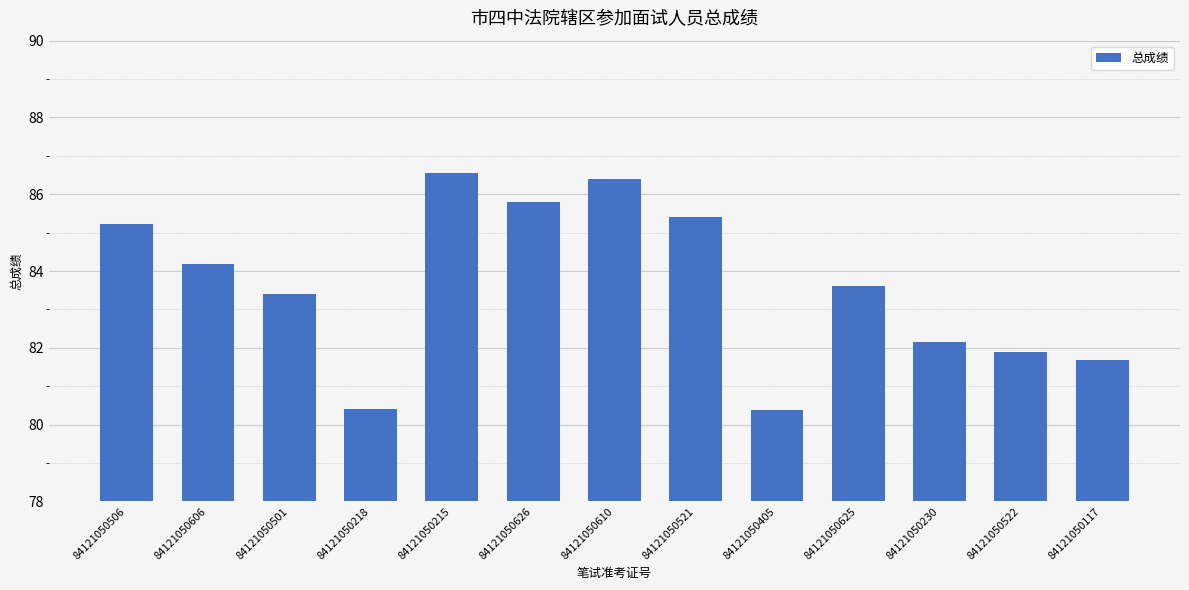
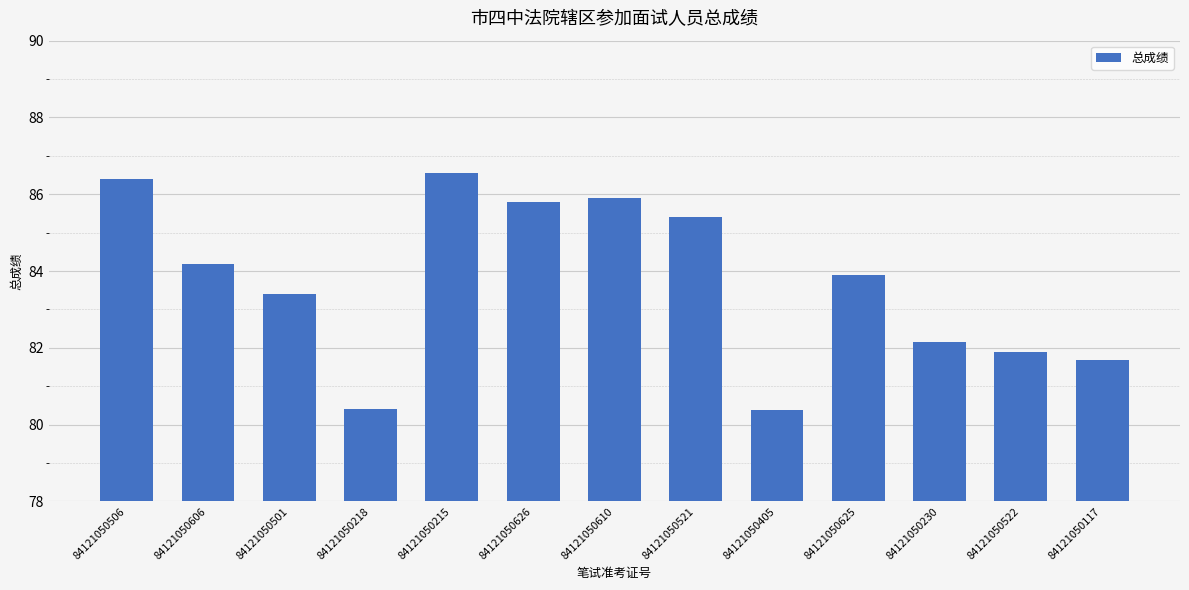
  {
-   "84121050506": 85.2,
+   "84121050506": 86.4,
    "84121050606": 84.2,
    "84121050501": 83.4,
    "84121050218": 80.4,
    "84121050215": 86.6,
    "84121050626": 85.8,
-   "84121050610": 86.4,
+   "84121050610": 85.9,
    "84121050521": 85.4,
    "84121050405": 80.4,
-   "84121050625": 83.6,
+   "84121050625": 83.9,
    "84121050230": 82.2,
    "84121050522": 81.9,
    "84121050117": 81.7
  }
